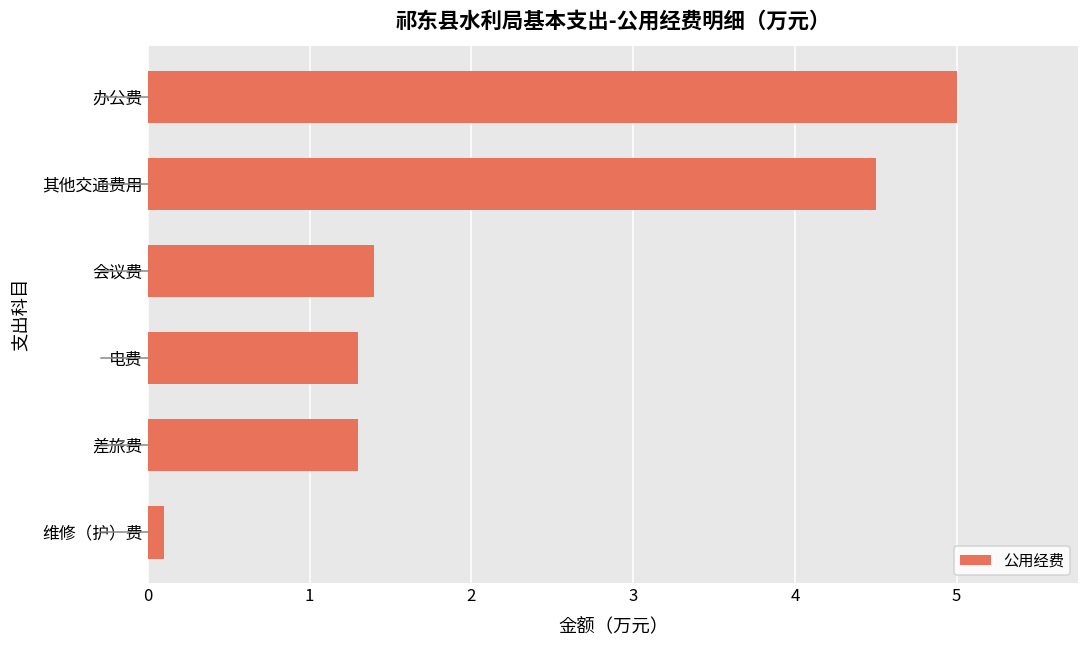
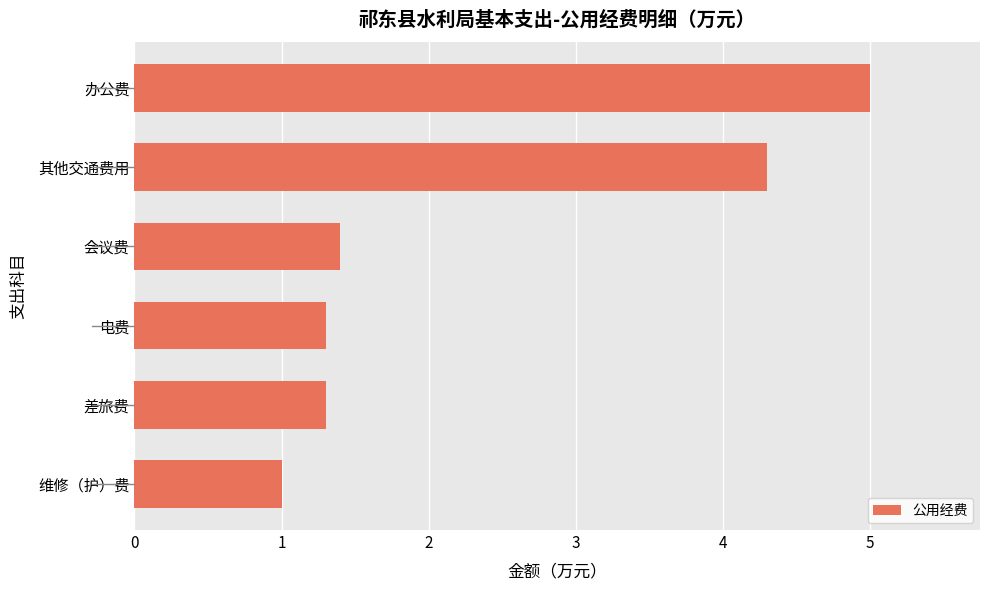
  {
    "办公费": 5.0,
-   "其他交通费用": 4.5,
+   "其他交通费用": 4.3,
    "会议费": 1.4,
    "电费": 1.3,
    "差旅费": 1.3,
-   "维修（护）费": 0.1
+   "维修（护）费": 1.0
  }
